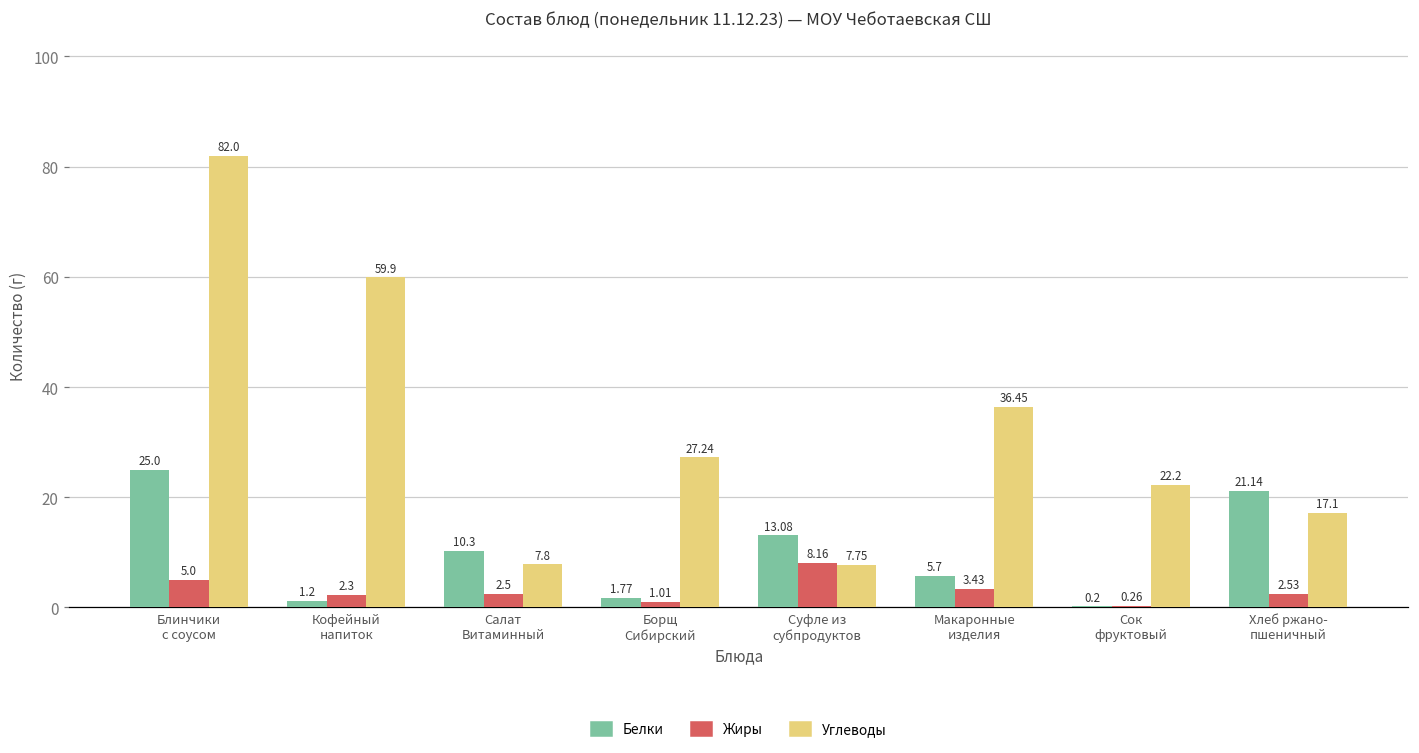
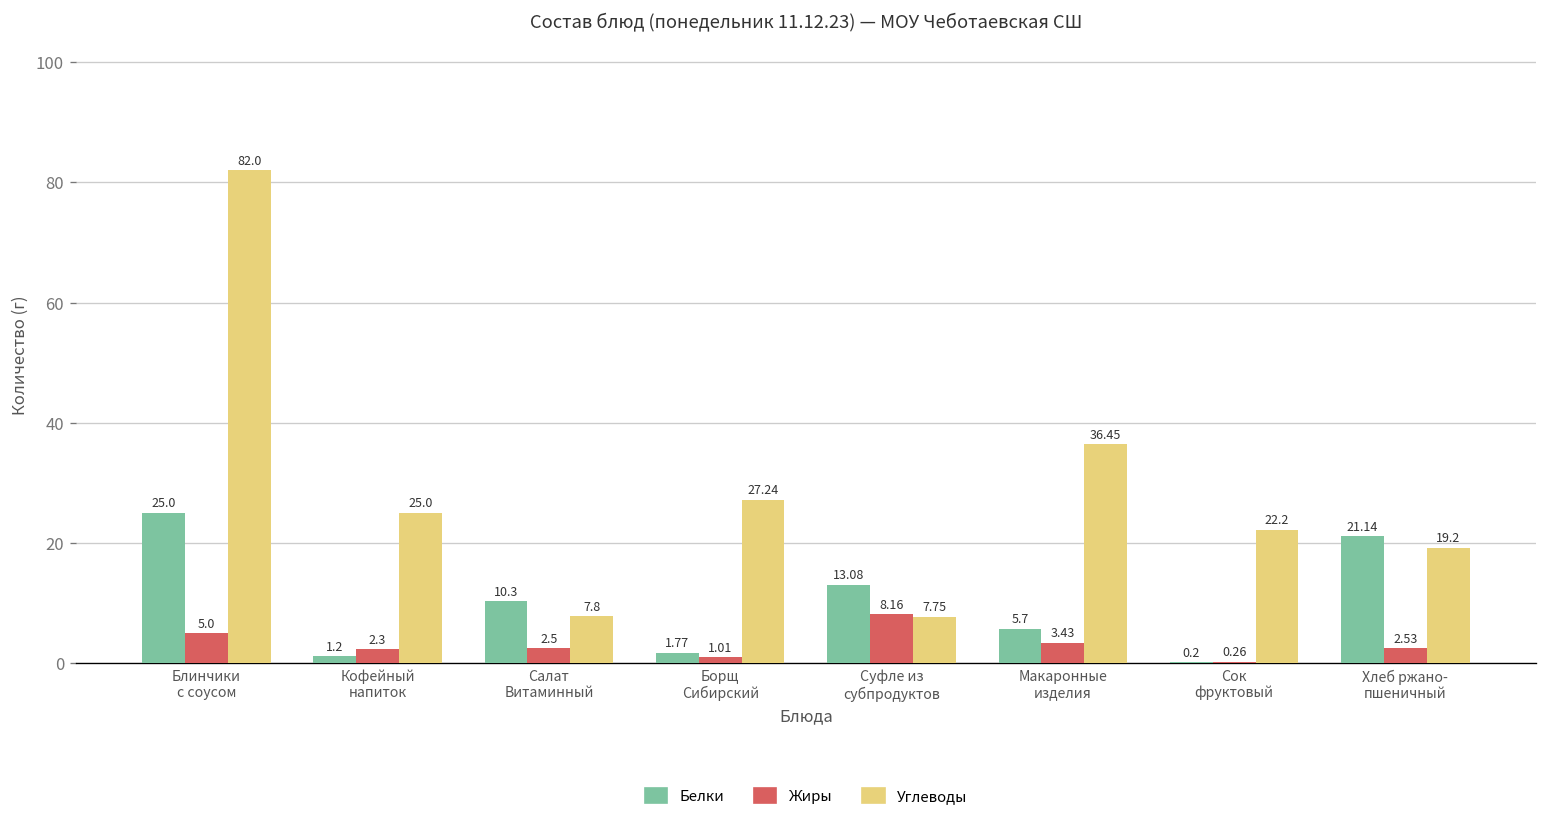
  {
    "Белки": {
      "Блинчики с соусом": 25.0,
      "Кофейный напиток": 1.2,
      "Салат Витаминный": 10.3,
      "Борщ Сибирский": 1.77,
      "Суфле из субпродуктов": 13.08,
      "Макаронные изделия": 5.7,
      "Сок фруктовый": 0.2,
      "Хлеб ржано- пшеничный": 21.14
    },
    "Жиры": {
      "Блинчики с соусом": 5.0,
      "Кофейный напиток": 2.3,
      "Салат Витаминный": 2.5,
      "Борщ Сибирский": 1.01,
      "Суфле из субпродуктов": 8.16,
      "Макаронные изделия": 3.43,
      "Сок фруктовый": 0.26,
      "Хлеб ржано- пшеничный": 2.53
    },
    "Углеводы": {
      "Блинчики с соусом": 82.0,
-     "Кофейный напиток": 59.9,
+     "Кофейный напиток": 25.0,
      "Салат Витаминный": 7.8,
      "Борщ Сибирский": 27.24,
      "Суфле из субпродуктов": 7.75,
      "Макаронные изделия": 36.45,
      "Сок фруктовый": 22.2,
-     "Хлеб ржано- пшеничный": 17.1
+     "Хлеб ржано- пшеничный": 19.2
    }
  }
